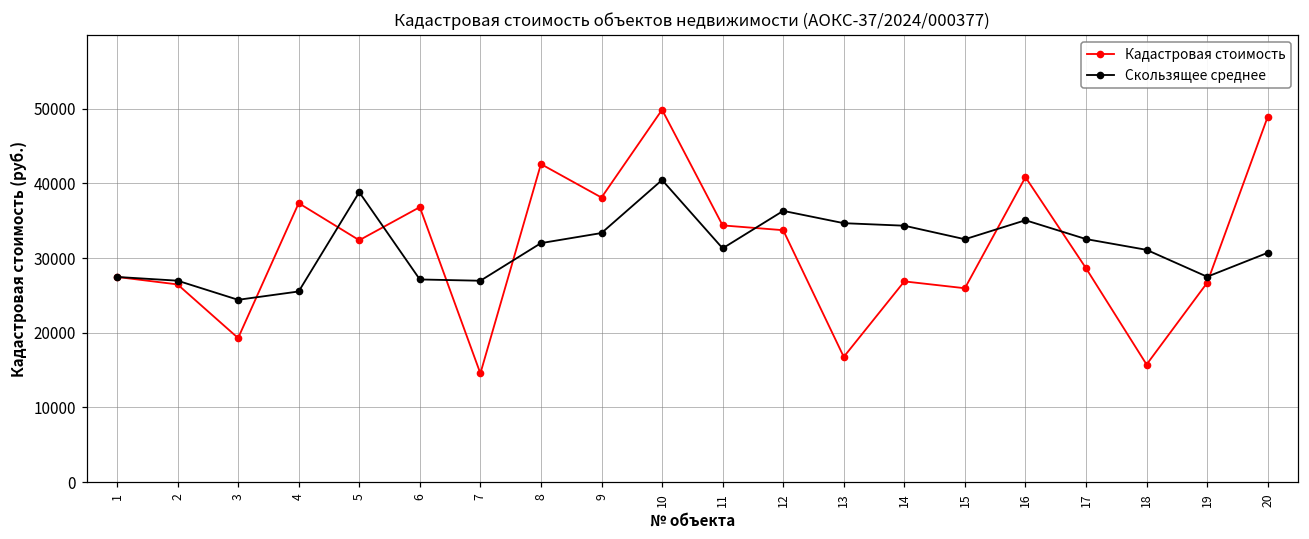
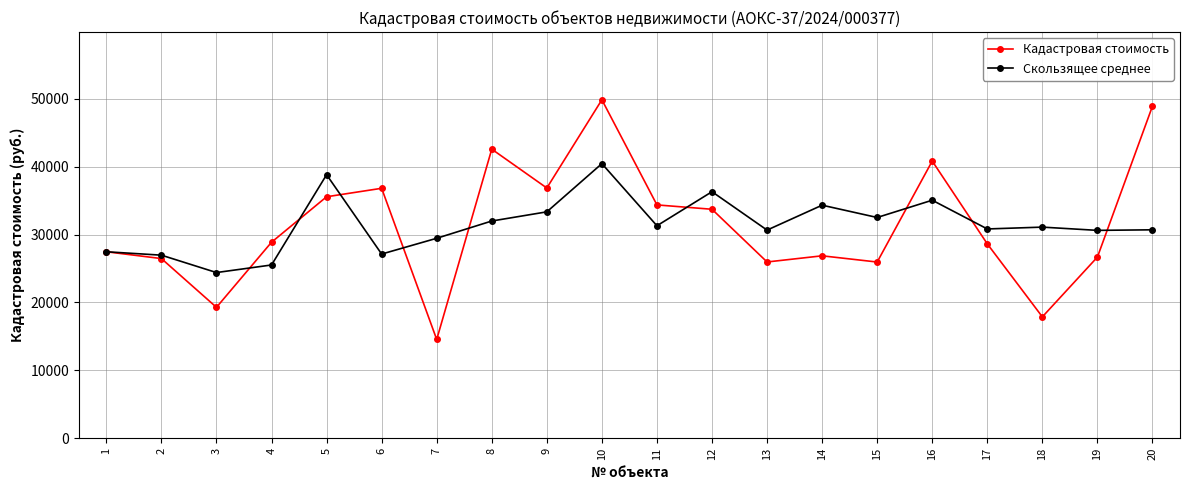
  {
    "Кадастровая стоимость": {
      "2": 26000,
      "3": 19000,
-     "4": 37000,
-     "5": 32000,
+     "4": 29000,
+     "5": 36000,
      "6": 37000,
      "7": 15000,
      "8": 43000,
-     "9": 38000,
+     "9": 37000,
      "10": 50000,
      "11": 34000,
      "12": 34000,
-     "13": 17000,
+     "13": 26000,
      "14": 27000,
      "15": 26000,
      "16": 41000,
      "17": 29000,
-     "18": 16000,
+     "18": 18000,
      "19": 27000,
      "20": 49000
    },
    "Скользящее среднее": {
      "2": 27000,
      "3": 24000,
      "4": 26000,
      "5": 39000,
      "6": 27000,
-     "7": 27000,
+     "7": 29000,
      "8": 32000,
      "9": 33000,
      "10": 40000,
      "11": 31000,
      "12": 36000,
-     "13": 35000,
+     "13": 31000,
      "14": 34000,
      "15": 33000,
      "16": 35000,
-     "17": 33000,
+     "17": 31000,
      "18": 31000,
-     "19": 27000,
+     "19": 31000,
      "20": 31000
    }
  }
